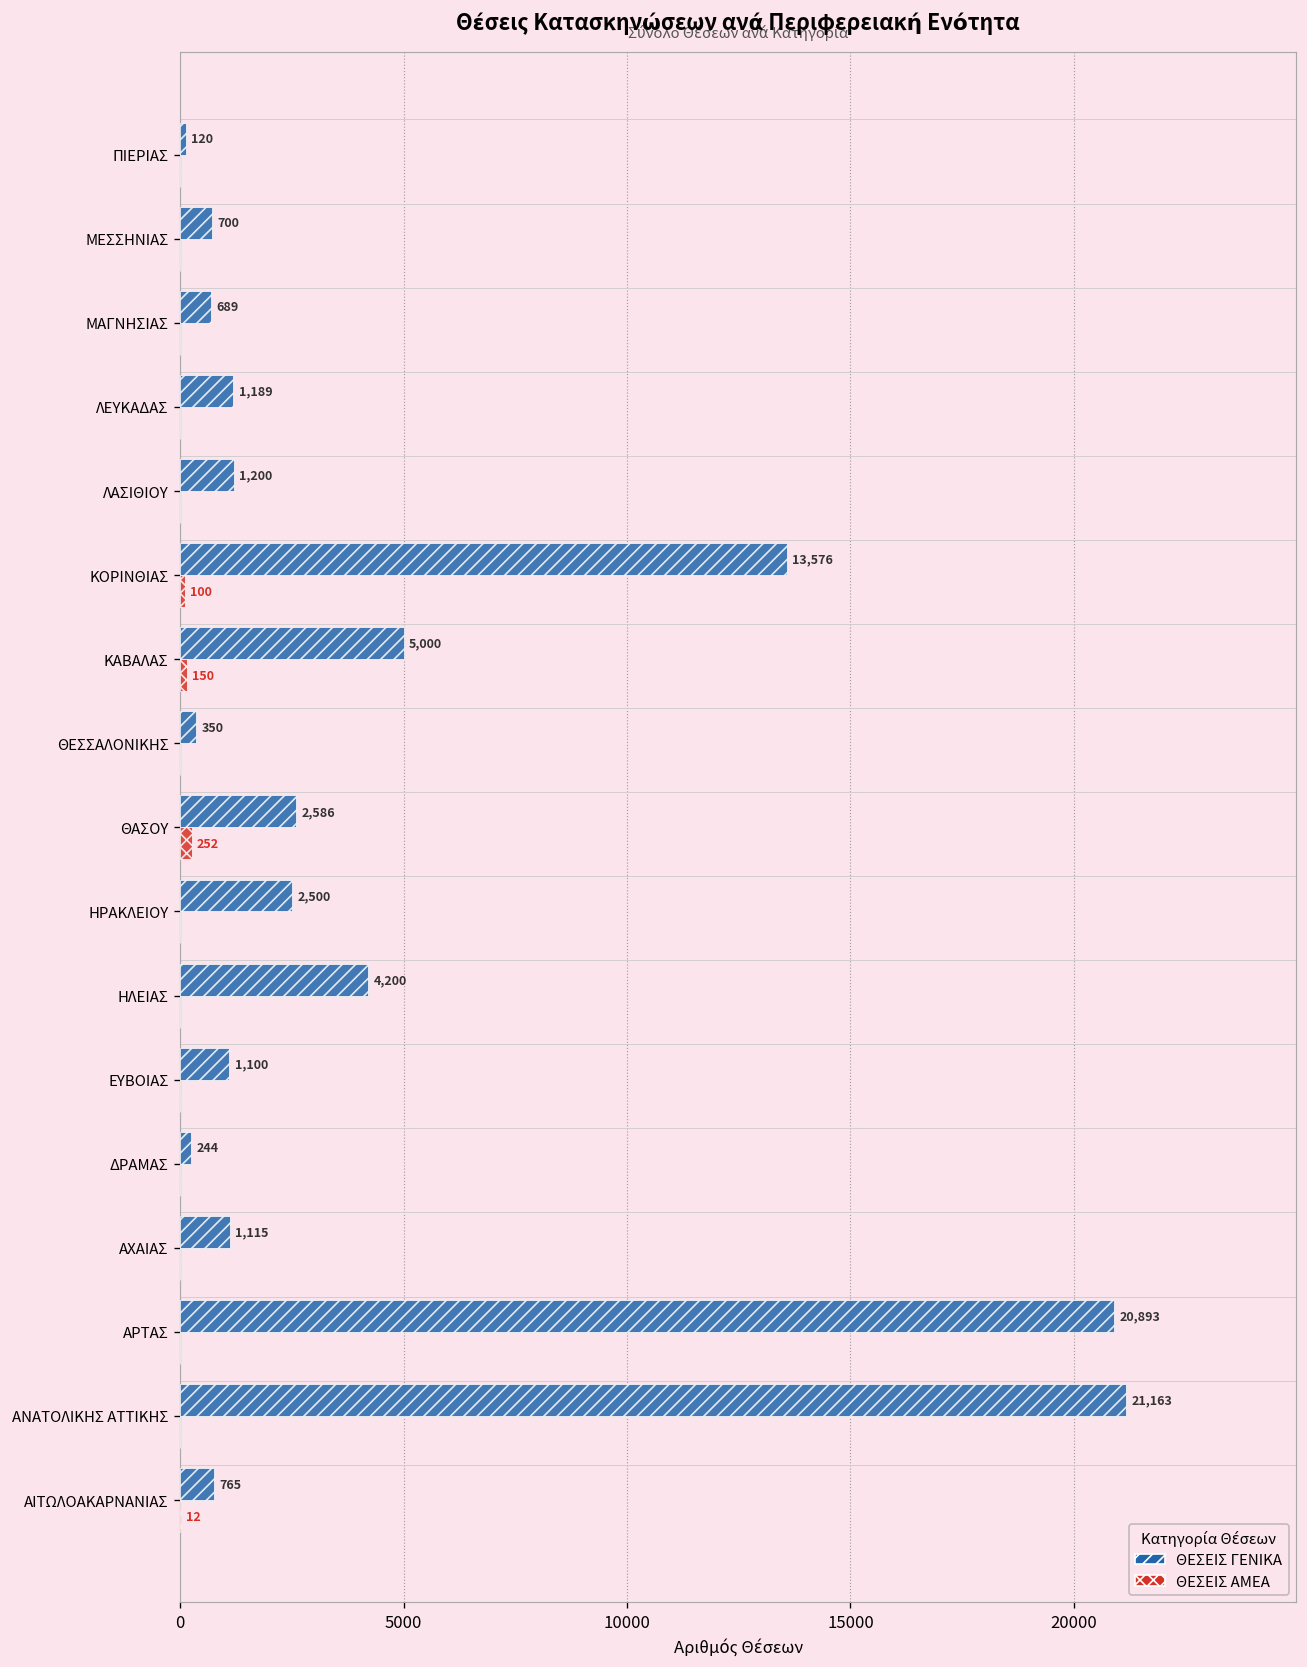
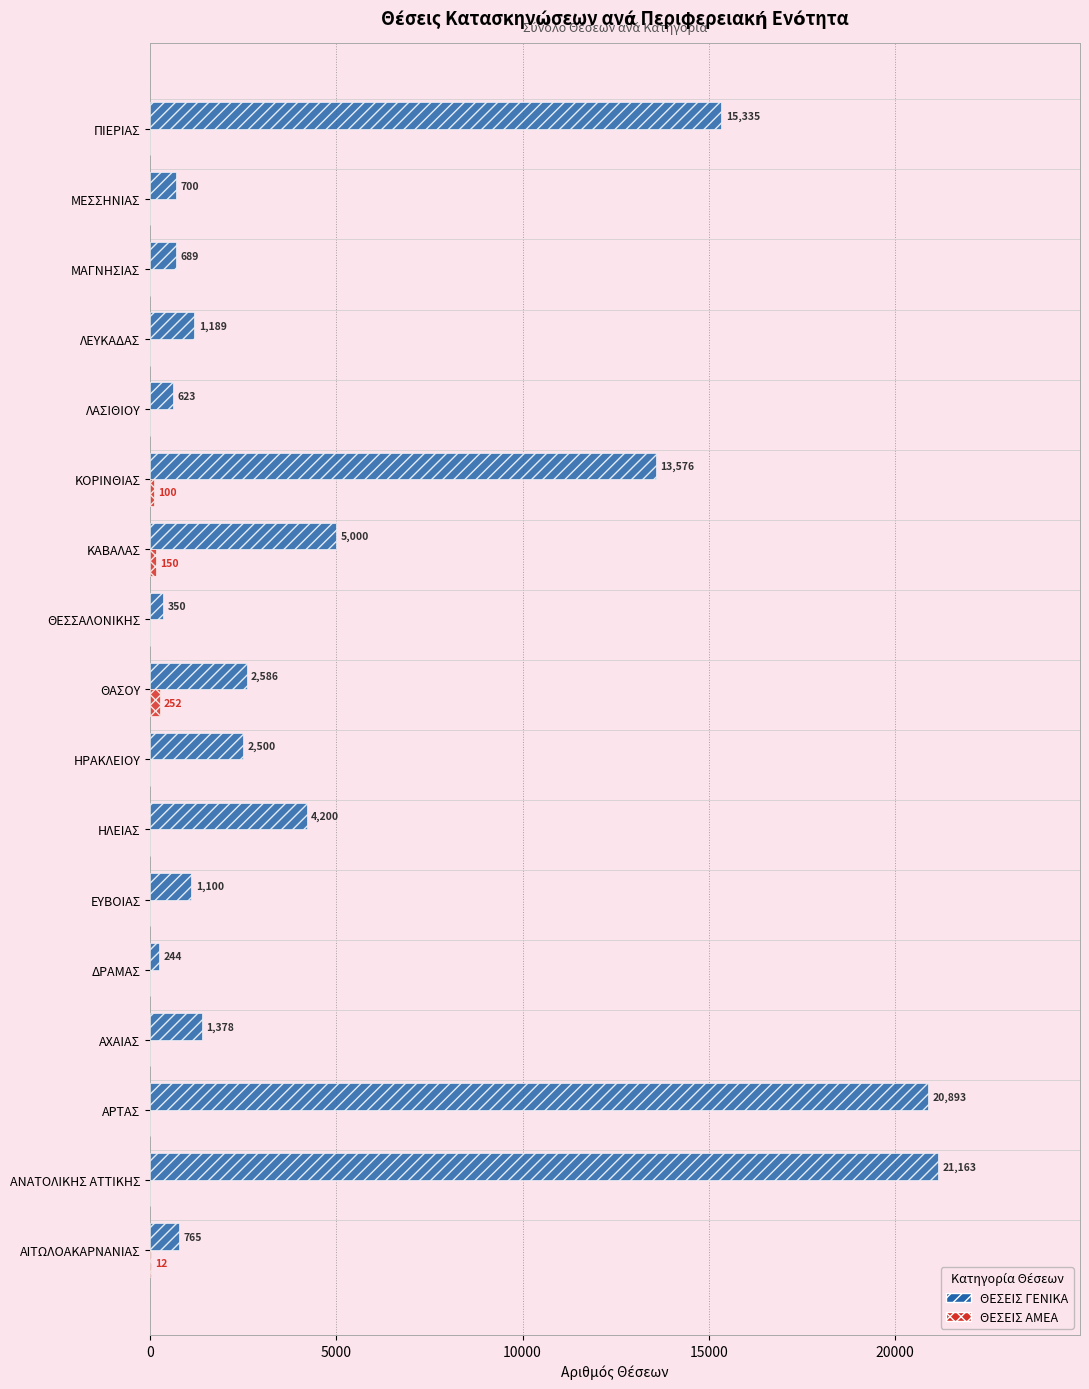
  {
    "ΘΕΣΕΙΣ ΓΕΝΙΚΑ": {
-     "ΠΙΕΡΙΑΣ": "120",
+     "ΠΙΕΡΙΑΣ": "15,335",
      "ΜΕΣΣΗΝΙΑΣ": "700",
      "ΜΑΓΝΗΣΙΑΣ": "689",
      "ΛΕΥΚΑΔΑΣ": "1,189",
-     "ΛΑΣΙΘΙΟΥ": "1,200",
+     "ΛΑΣΙΘΙΟΥ": "623",
      "ΚΟΡΙΝΘΙΑΣ": "13,576",
      "ΚΑΒΑΛΑΣ": "5,000",
      "ΘΕΣΣΑΛΟΝΙΚΗΣ": "350",
      "ΘΑΣΟΥ": "2,586",
      "ΗΡΑΚΛΕΙΟΥ": "2,500",
      "ΗΛΕΙΑΣ": "4,200",
      "ΕΥΒΟΙΑΣ": "1,100",
      "ΔΡΑΜΑΣ": "244",
-     "ΑΧΑΙΑΣ": "1,115",
+     "ΑΧΑΙΑΣ": "1,378",
      "ΑΡΤΑΣ": "20,893",
      "ΑΝΑΤΟΛΙΚΗΣ ΑΤΤΙΚΗΣ": "21,163",
      "ΑΙΤΩΛΟΑΚΑΡΝΑΝΙΑΣ": "765"
    },
    "ΘΕΣΕΙΣ ΑΜΕΑ": {
      "ΚΟΡΙΝΘΙΑΣ": "100",
      "ΚΑΒΑΛΑΣ": "150",
      "ΘΑΣΟΥ": "252",
      "ΑΙΤΩΛΟΑΚΑΡΝΑΝΙΑΣ": "12"
    }
  }
